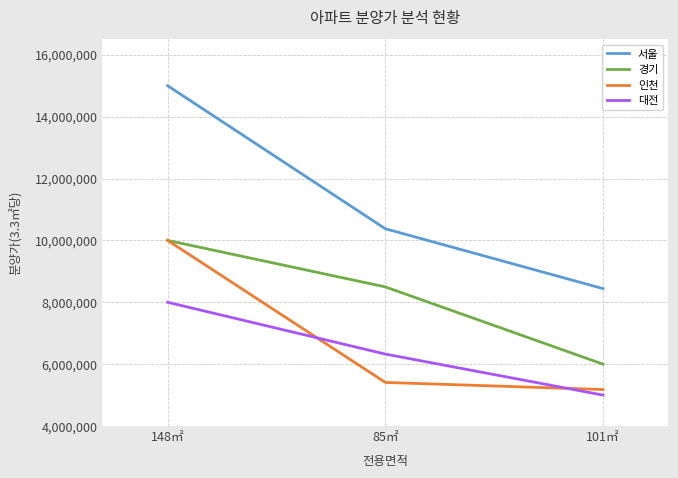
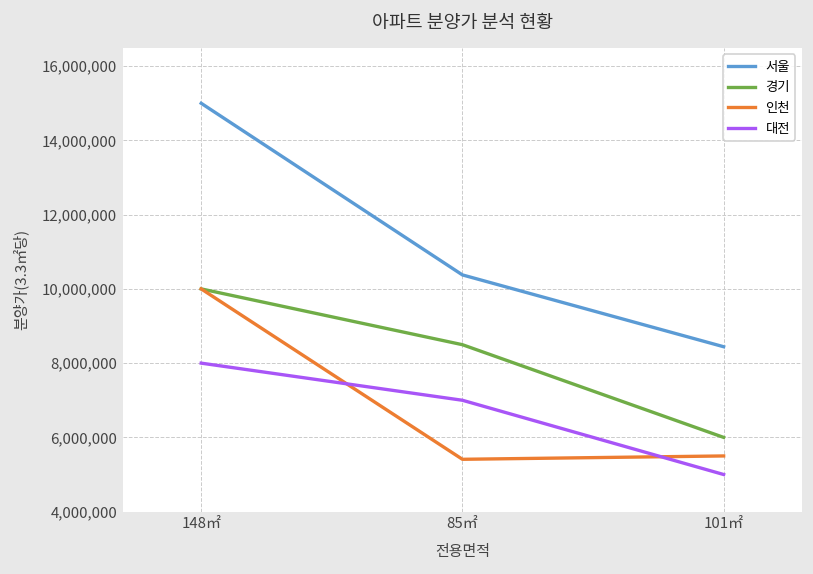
  {
    "서울": {
      "148㎡": "15,000,000",
      "85㎡": "10,400,000",
      "101㎡": "8,400,000"
    },
    "경기": {
      "85㎡": "8,500,000",
      "101㎡": "6,000,000"
    },
    "인천": {
      "85㎡": "5,400,000",
-     "101㎡": "5,200,000"
+     "101㎡": "5,500,000"
    },
    "대전": {
      "148㎡": "8,000,000",
-     "85㎡": "6,300,000",
+     "85㎡": "7,000,000",
      "101㎡": "5,000,000"
    }
  }
